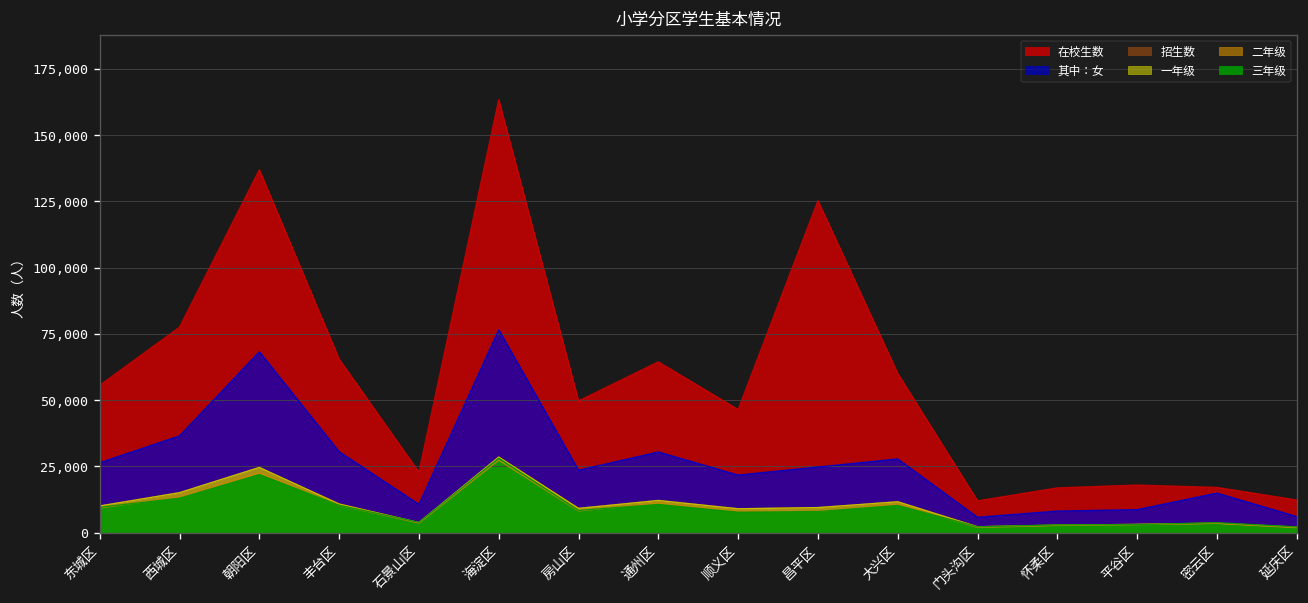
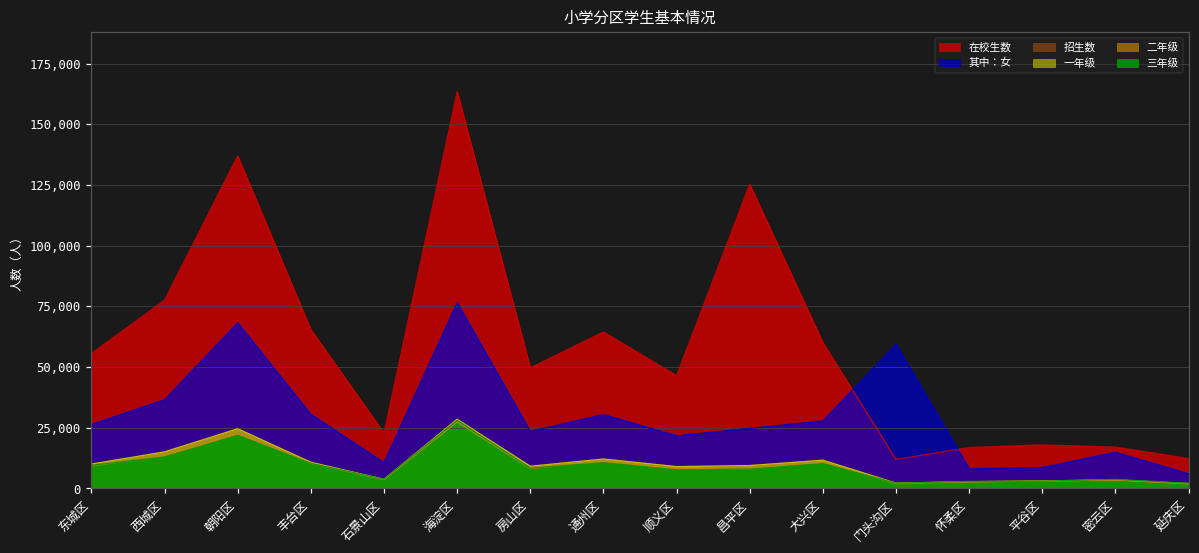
  {
    "在校生数": {
      "东城区": "56,000",
      "西城区": "78,000",
      "朝阳区": "137,000",
      "丰台区": "65,000",
      "石景山区": "23,000",
      "海淀区": "163,000",
      "房山区": "50,000",
      "通州区": "64,000",
      "顺义区": "46,000",
      "昌平区": "125,000",
      "大兴区": "60,000",
      "门头沟区": "12,000",
      "怀柔区": "17,000",
      "平谷区": "18,000",
      "密云区": "17,000",
      "延庆区": "12,000"
    },
    "其中：女": {
      "东城区": "26,000",
      "西城区": "37,000",
      "朝阳区": "68,000",
      "丰台区": "31,000",
      "石景山区": "11,000",
      "海淀区": "77,000",
      "房山区": "24,000",
      "通州区": "30,000",
      "顺义区": "22,000",
      "昌平区": "25,000",
      "大兴区": "28,000",
-     "门头沟区": "6,000",
+     "门头沟区": "59,000",
      "怀柔区": "8,000",
      "平谷区": "9,000",
      "密云区": "15,000",
      "延庆区": "6,000"
    }
  }
